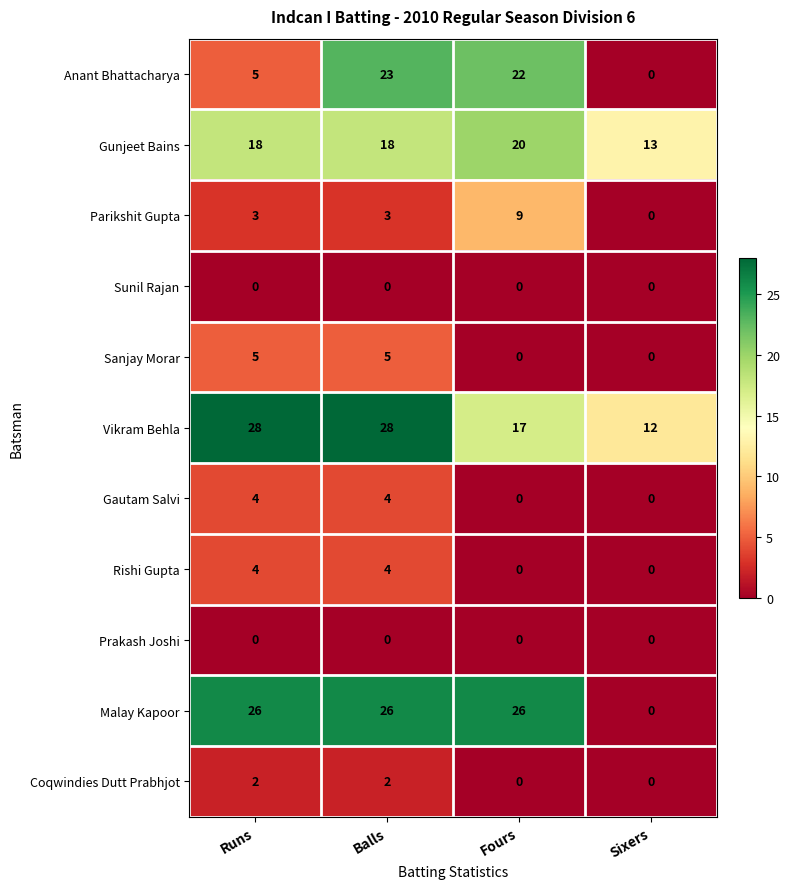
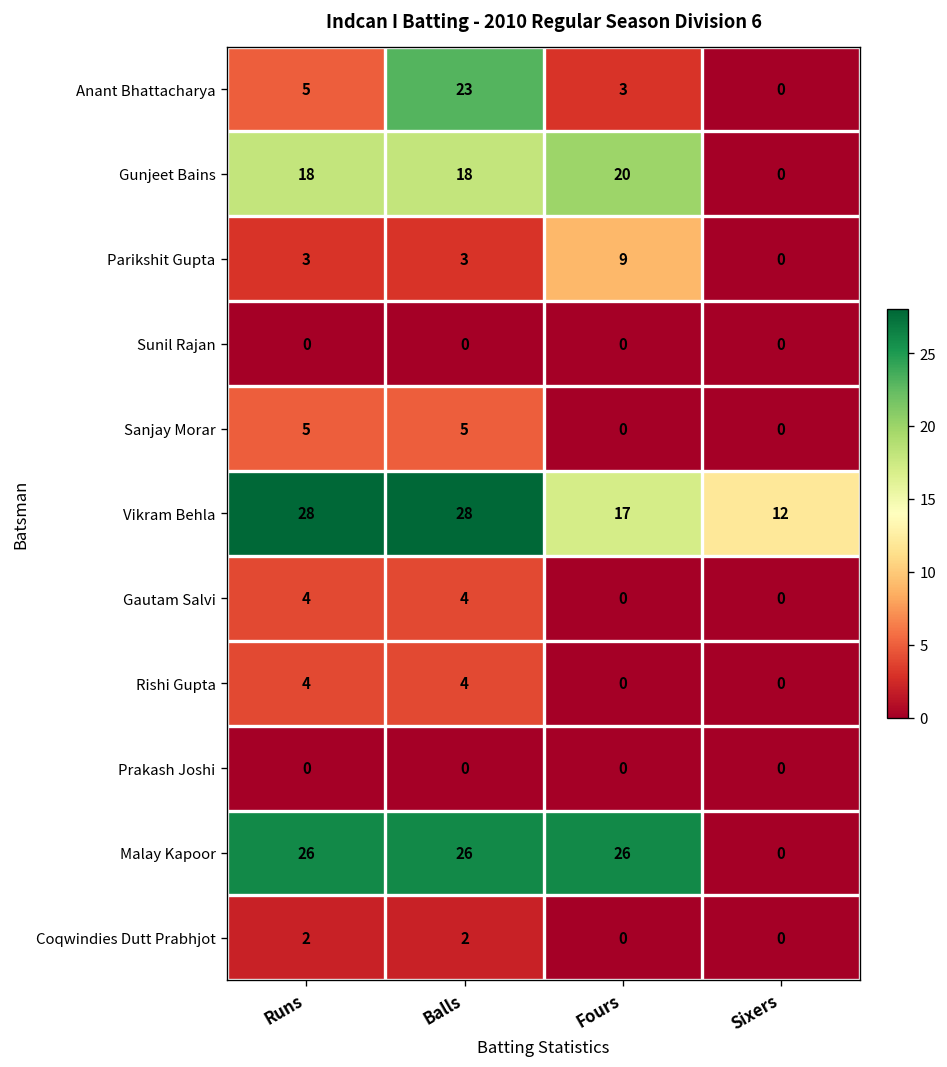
  {
    "Anant Bhattacharya": {
      "Runs": 5,
      "Balls": 23,
-     "Fours": 22,
+     "Fours": 3,
      "Sixers": 0
    },
    "Gunjeet Bains": {
      "Runs": 18,
      "Balls": 18,
      "Fours": 20,
-     "Sixers": 13
+     "Sixers": 0
    },
    "Parikshit Gupta": {
      "Runs": 3,
      "Balls": 3,
      "Fours": 9,
      "Sixers": 0
    },
    "Sunil Rajan": {
      "Runs": 0,
      "Balls": 0,
      "Fours": 0,
      "Sixers": 0
    },
    "Sanjay Morar": {
      "Runs": 5,
      "Balls": 5,
      "Fours": 0,
      "Sixers": 0
    },
    "Vikram Behla": {
      "Runs": 28,
      "Balls": 28,
      "Fours": 17,
      "Sixers": 12
    },
    "Gautam Salvi": {
      "Runs": 4,
      "Balls": 4,
      "Fours": 0,
      "Sixers": 0
    },
    "Rishi Gupta": {
      "Runs": 4,
      "Balls": 4,
      "Fours": 0,
      "Sixers": 0
    },
    "Prakash Joshi": {
      "Runs": 0,
      "Balls": 0,
      "Fours": 0,
      "Sixers": 0
    },
    "Malay Kapoor": {
      "Runs": 26,
      "Balls": 26,
      "Fours": 26,
      "Sixers": 0
    },
    "Coqwindies Dutt Prabhjot": {
      "Runs": 2,
      "Balls": 2,
      "Fours": 0,
      "Sixers": 0
    }
  }
